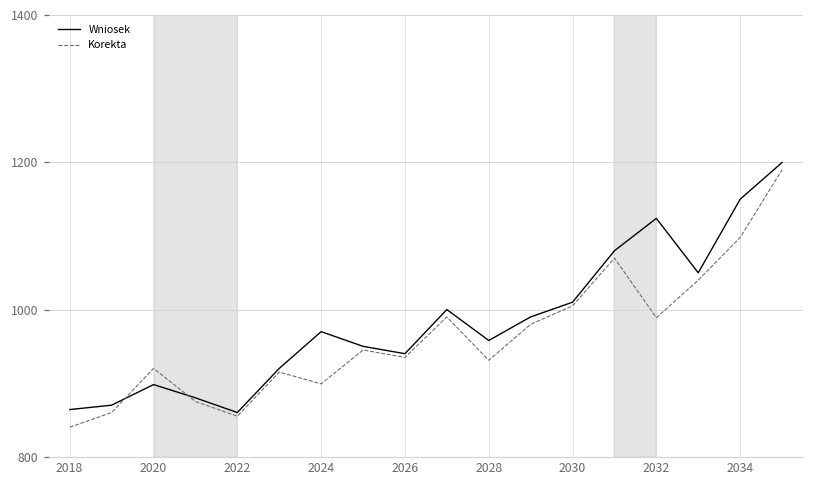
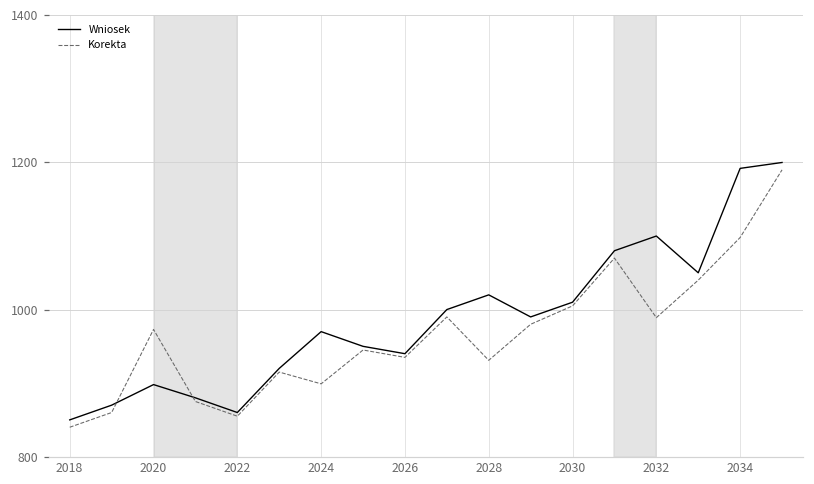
  {
    "Wniosek": {
-     "2018": 860,
+     "2018": 850,
      "2020": 900,
      "2022": 860,
      "2024": 970,
      "2026": 940,
-     "2028": 960,
+     "2028": 1020,
      "2030": 1010,
-     "2032": 1120,
-     "2034": 1150
+     "2032": 1100,
+     "2034": 1190
    },
    "Korekta": {
      "2018": 840,
-     "2020": 920,
+     "2020": 970,
      "2022": 860,
      "2024": 900,
      "2026": 940,
      "2028": 930,
      "2030": 1010,
      "2032": 990,
      "2034": 1100
    }
  }
